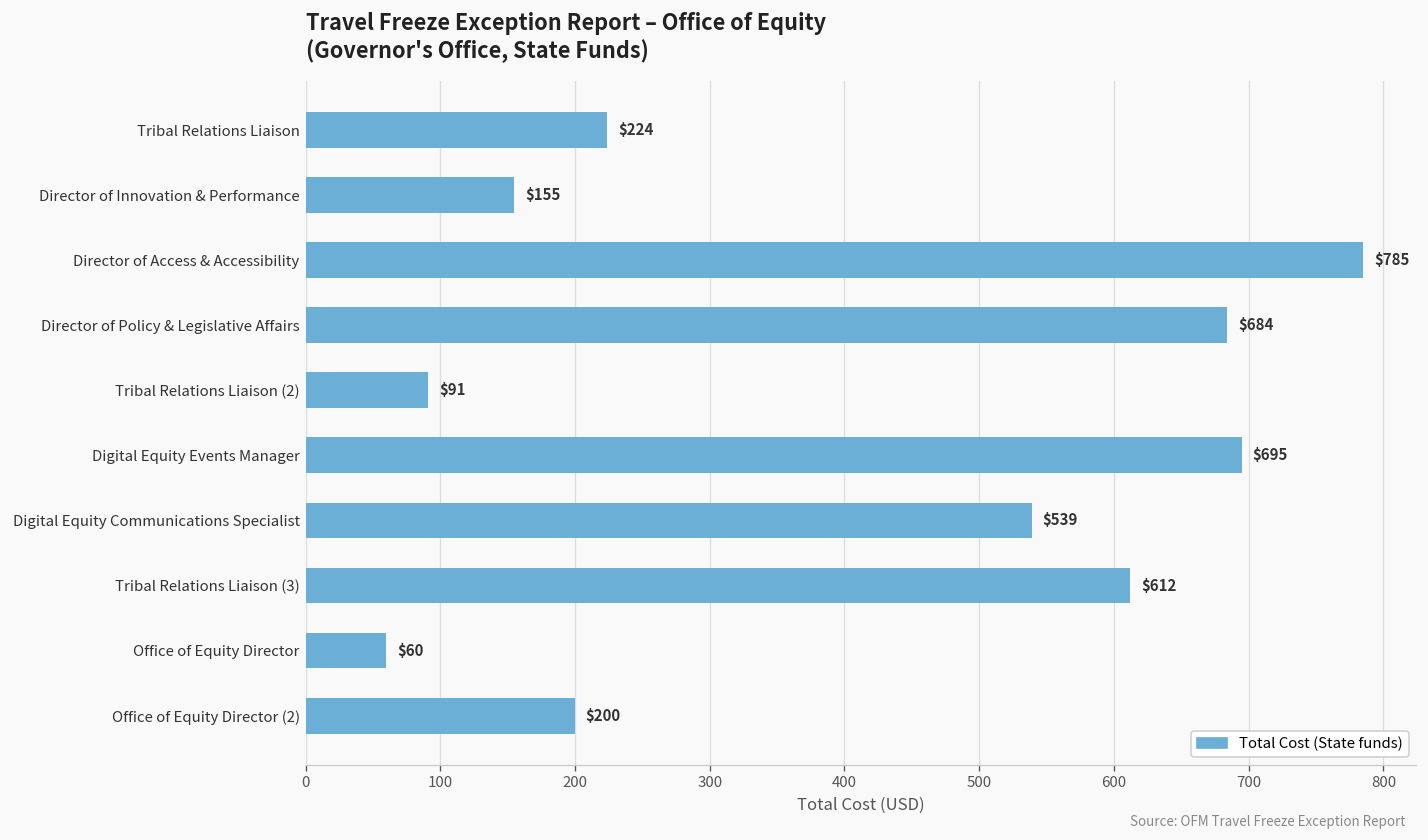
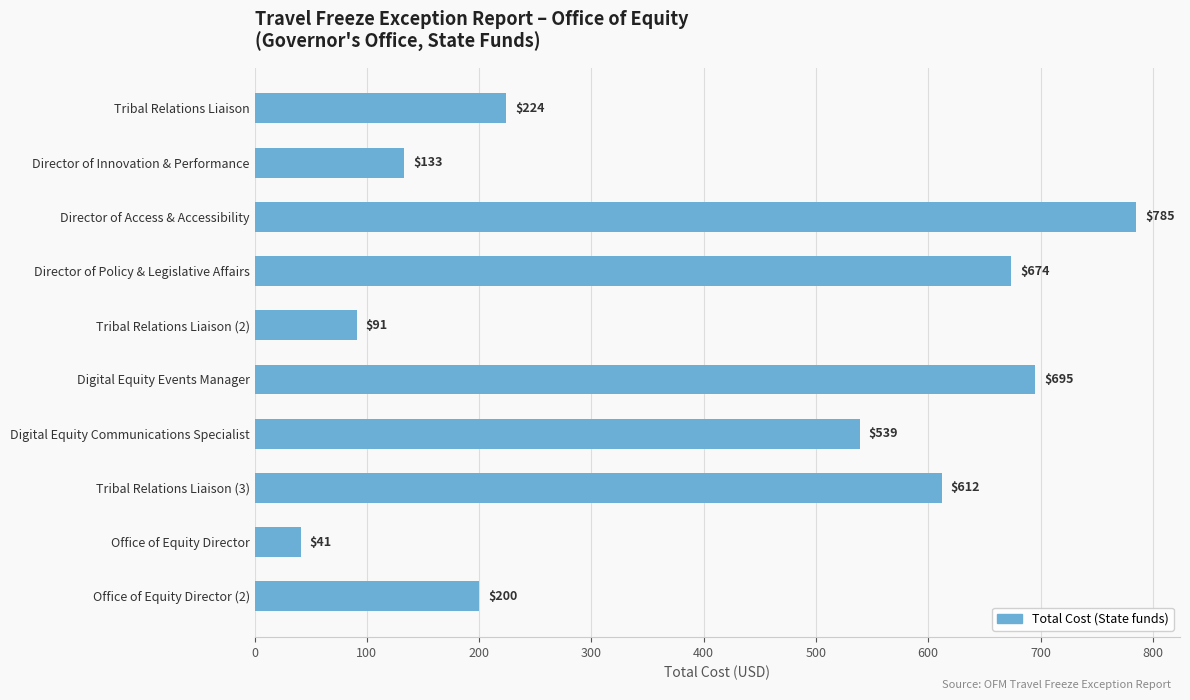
  {
    "Tribal Relations Liaison": "$224",
-   "Director of Innovation & Performance": "$155",
+   "Director of Innovation & Performance": "$133",
    "Director of Access & Accessibility": "$785",
-   "Director of Policy & Legislative Affairs": "$684",
+   "Director of Policy & Legislative Affairs": "$674",
    "Tribal Relations Liaison (2)": "$91",
    "Digital Equity Events Manager": "$695",
    "Digital Equity Communications Specialist": "$539",
    "Tribal Relations Liaison (3)": "$612",
-   "Office of Equity Director": "$60",
+   "Office of Equity Director": "$41",
    "Office of Equity Director (2)": "$200"
  }
